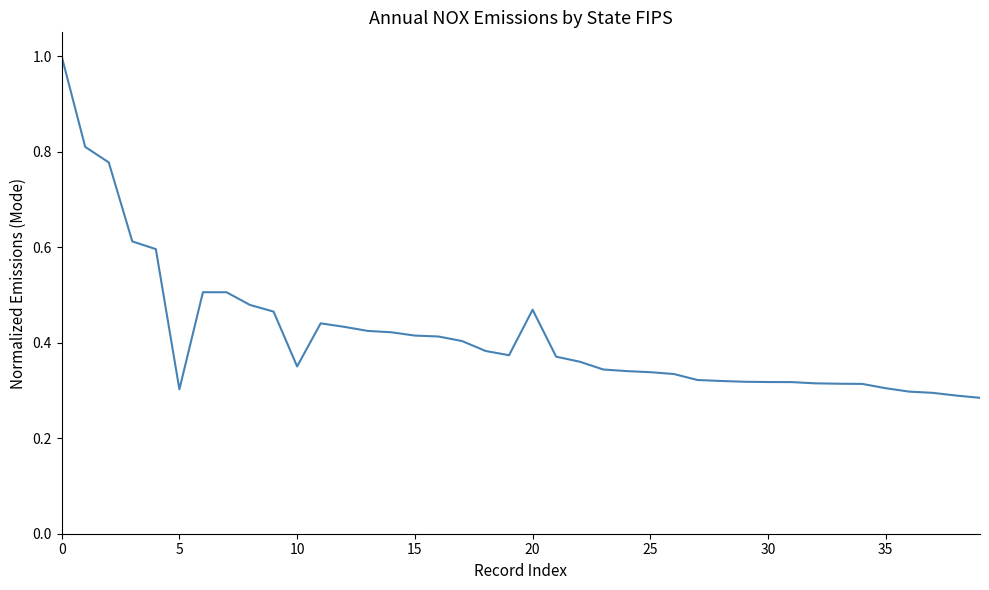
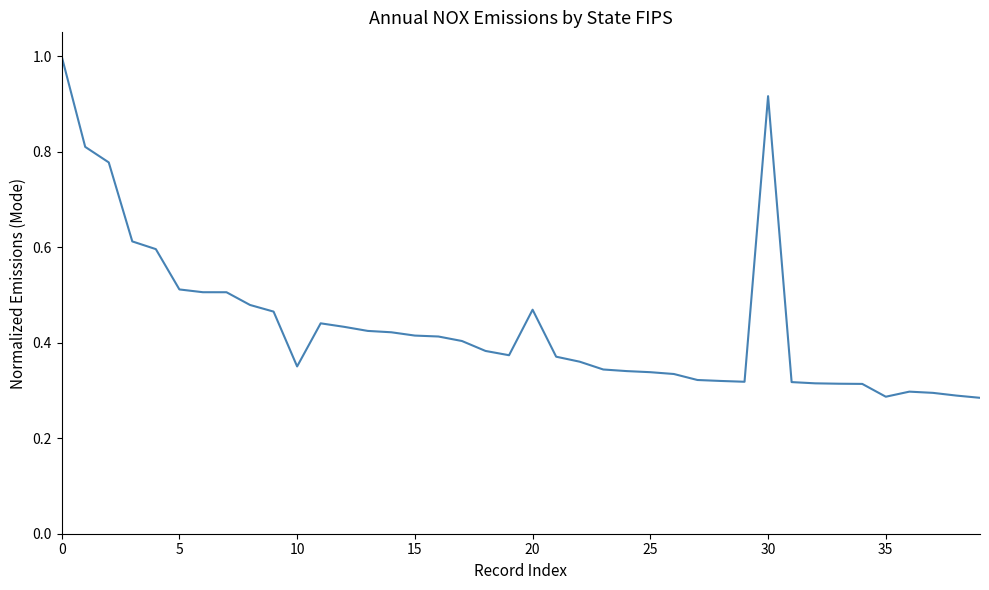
  {
    "0": 1.00,
-   "5": 0.30,
+   "5": 0.51,
    "10": 0.35,
    "15": 0.41,
    "20": 0.47,
    "25": 0.34,
-   "30": 0.32,
-   "35": 0.30
+   "30": 0.92,
+   "35": 0.29
  }
